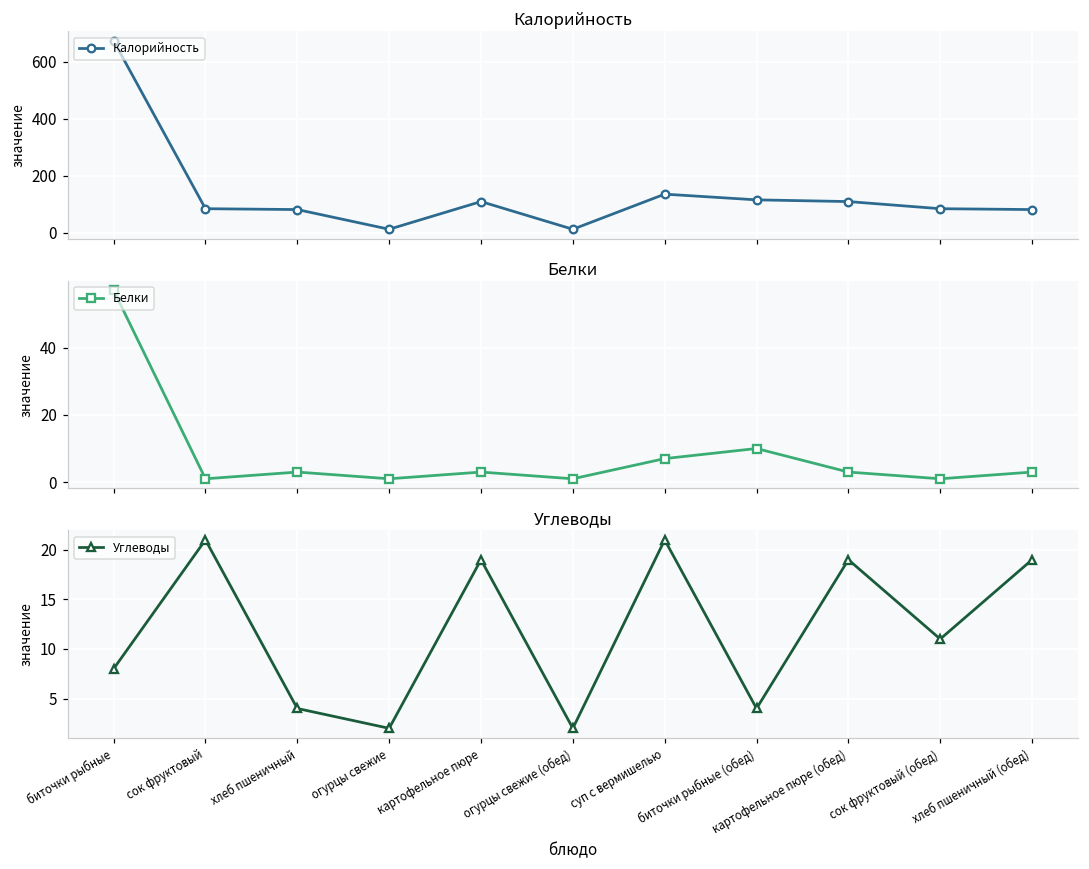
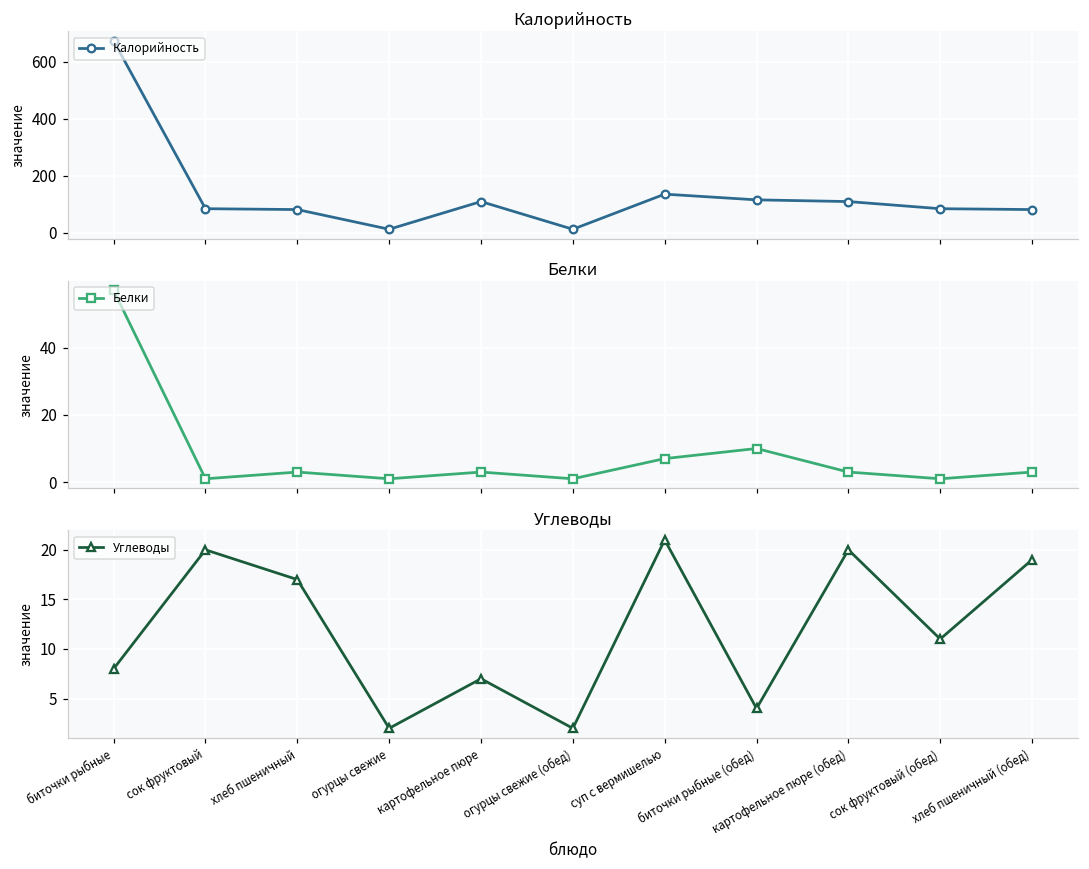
  {
    "Углеводы": {
      "биточки рыбные": 8,
-     "сок фруктовый": 21,
-     "хлеб пшеничный": 4,
+     "сок фруктовый": 20,
+     "хлеб пшеничный": 17,
      "огурцы свежие": 2,
-     "картофельное пюре": 19,
+     "картофельное пюре": 7,
      "огурцы свежие (обед)": 2,
      "суп с вермишелью": 21,
      "биточки рыбные (обед)": 4,
-     "картофельное пюре (обед)": 19,
+     "картофельное пюре (обед)": 20,
      "сок фруктовый (обед)": 11,
      "хлеб пшеничный (обед)": 19
    }
  }
